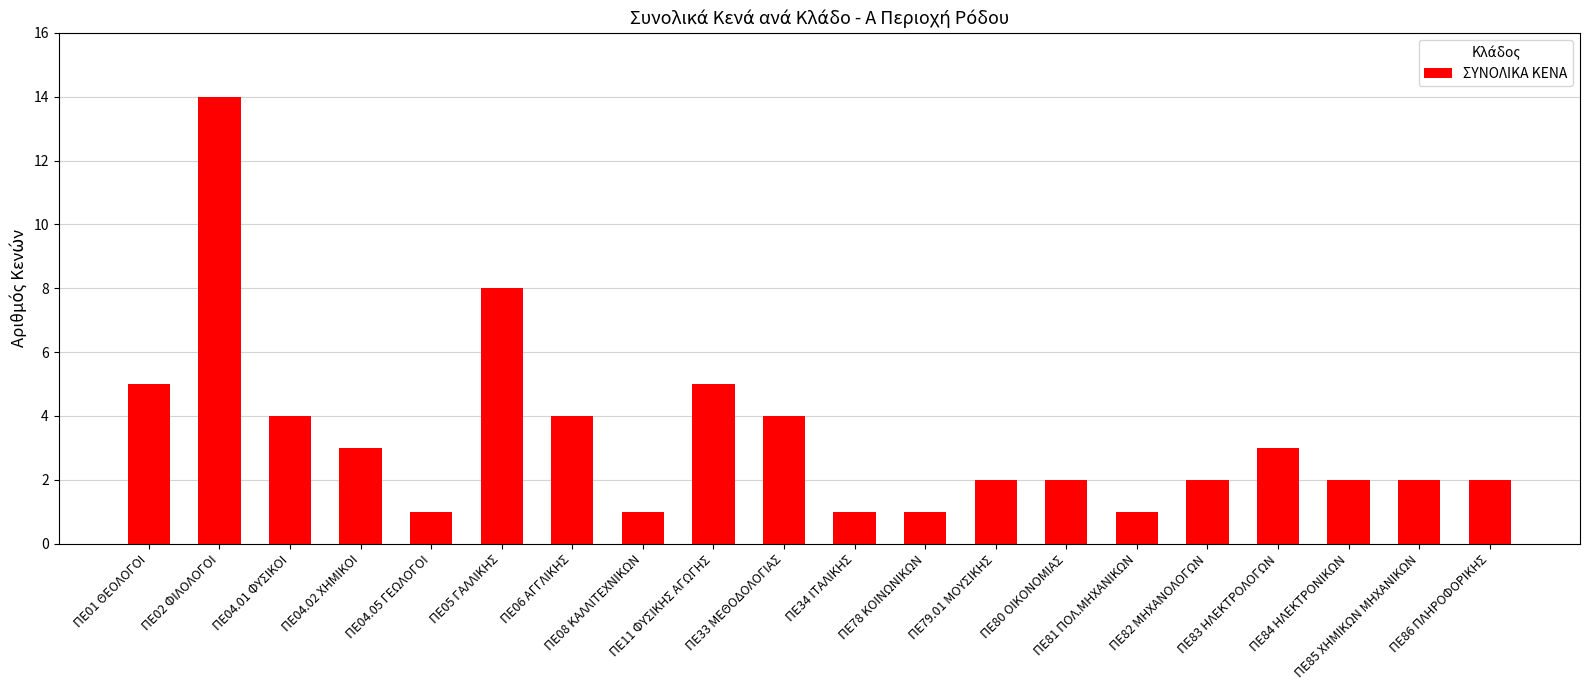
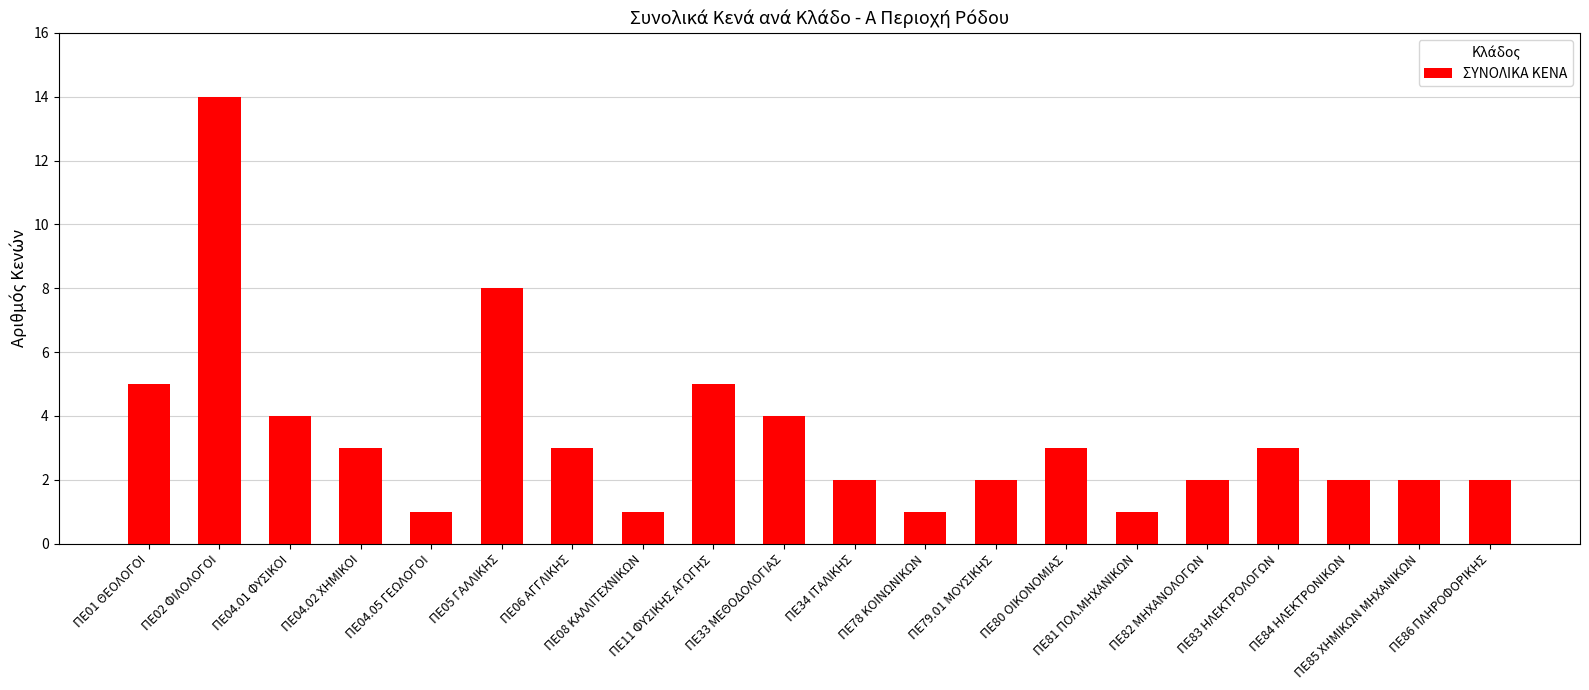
  {
    "ΠΕ01 ΘΕΟΛΟΓΟΙ": 5,
    "ΠΕ02 ΦΙΛΟΛΟΓΟΙ": 14,
    "ΠΕ04.01 ΦΥΣΙΚΟΙ": 4,
    "ΠΕ04.02 ΧΗΜΙΚΟΙ": 3,
    "ΠΕ04.05 ΓΕΩΛΟΓΟΙ": 1,
    "ΠΕ05 ΓΑΛΛΙΚΗΣ": 8,
-   "ΠΕ06 ΑΓΓΛΙΚΗΣ": 4,
+   "ΠΕ06 ΑΓΓΛΙΚΗΣ": 3,
    "ΠΕ08 ΚΑΛΛΙΤΕΧΝΙΚΩΝ": 1,
    "ΠΕ11 ΦΥΣΙΚΗΣ ΑΓΩΓΗΣ": 5,
    "ΠΕ33 ΜΕΘΟΔΟΛΟΓΙΑΣ": 4,
-   "ΠΕ34 ΙΤΑΛΙΚΗΣ": 1,
+   "ΠΕ34 ΙΤΑΛΙΚΗΣ": 2,
    "ΠΕ78 ΚΟΙΝΩΝΙΚΩΝ": 1,
    "ΠΕ79.01 ΜΟΥΣΙΚΗΣ": 2,
-   "ΠΕ80 ΟΙΚΟΝΟΜΙΑΣ": 2,
+   "ΠΕ80 ΟΙΚΟΝΟΜΙΑΣ": 3,
    "ΠΕ81 ΠΟΛ.ΜΗΧΑΝΙΚΩΝ": 1,
    "ΠΕ82 ΜΗΧΑΝΟΛΟΓΩΝ": 2,
    "ΠΕ83 ΗΛΕΚΤΡΟΛΟΓΩΝ": 3,
    "ΠΕ84 ΗΛΕΚΤΡΟΝΙΚΩΝ": 2,
    "ΠΕ85 ΧΗΜΙΚΩΝ ΜΗΧΑΝΙΚΩΝ": 2,
    "ΠΕ86 ΠΛΗΡΟΦΟΡΙΚΗΣ": 2
  }
